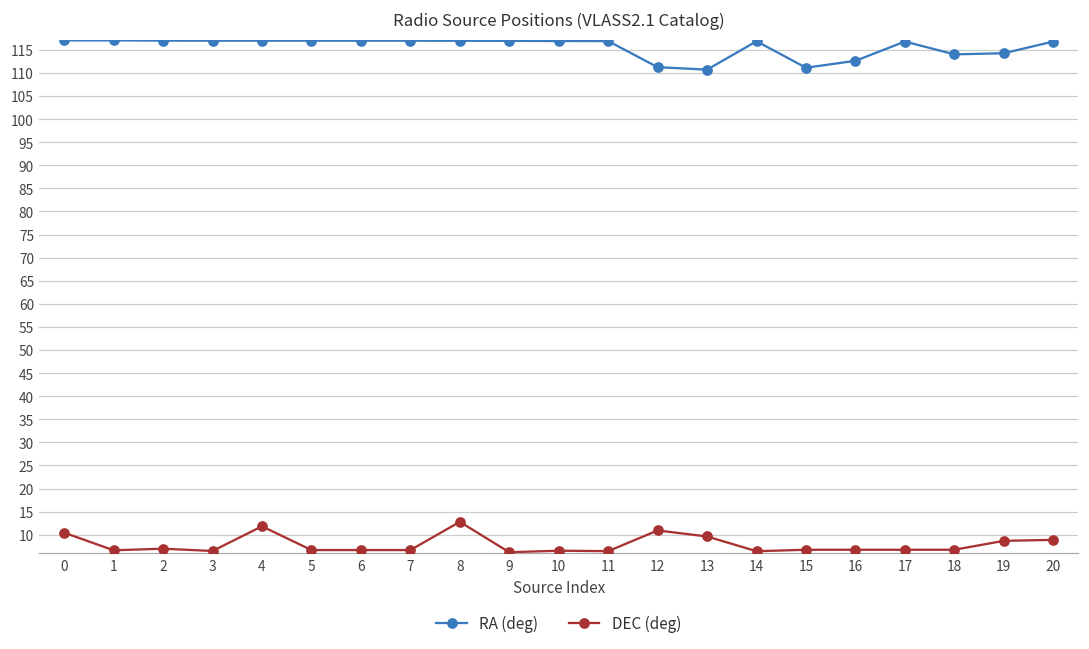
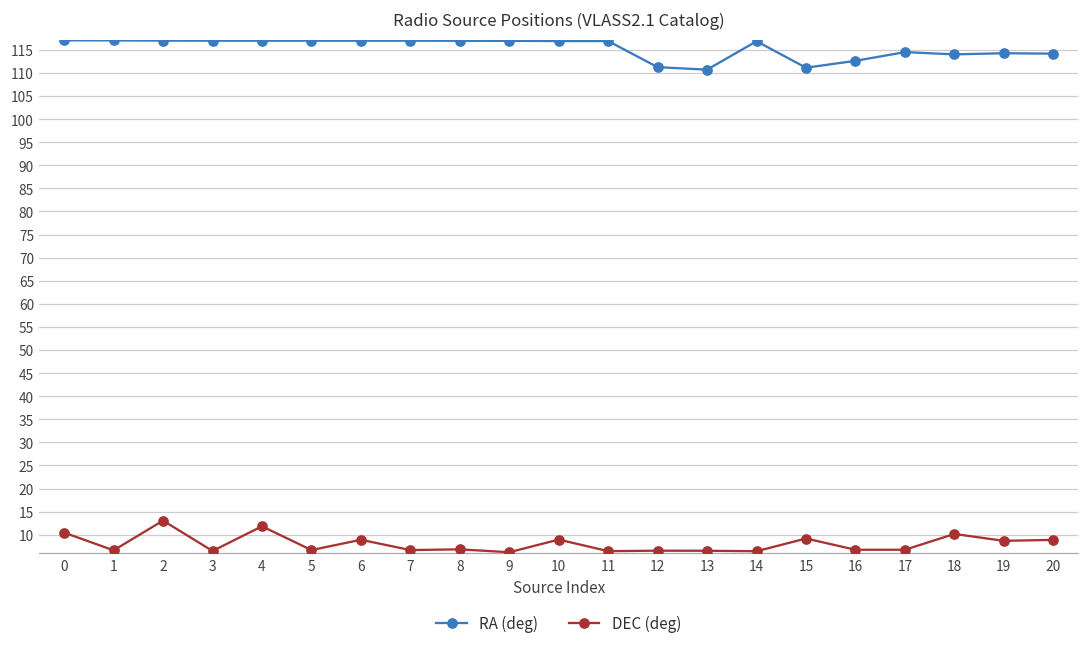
  {
    "RA (deg)": {
      "0": 117,
      "1": 117,
      "2": 117,
      "3": 117,
      "4": 117,
      "5": 117,
      "6": 117,
      "7": 117,
      "8": 117,
      "9": 117,
      "10": 117,
      "11": 117,
      "12": 111,
      "13": 111,
      "14": 117,
      "15": 111,
      "16": 113,
-     "17": 117,
+     "17": 114,
      "18": 114,
      "19": 114,
-     "20": 117
+     "20": 114
    },
    "DEC (deg)": {
      "0": 10,
      "1": 7,
-     "2": 7,
+     "2": 13,
      "3": 6,
      "4": 12,
      "5": 7,
-     "6": 7,
+     "6": 9,
      "7": 7,
-     "8": 13,
+     "8": 7,
      "9": 6,
-     "10": 7,
+     "10": 9,
      "11": 6,
-     "12": 11,
-     "13": 10,
+     "12": 7,
+     "13": 7,
      "14": 6,
-     "15": 7,
+     "15": 9,
      "16": 7,
      "17": 7,
-     "18": 7,
+     "18": 10,
      "19": 9,
      "20": 9
    }
  }
